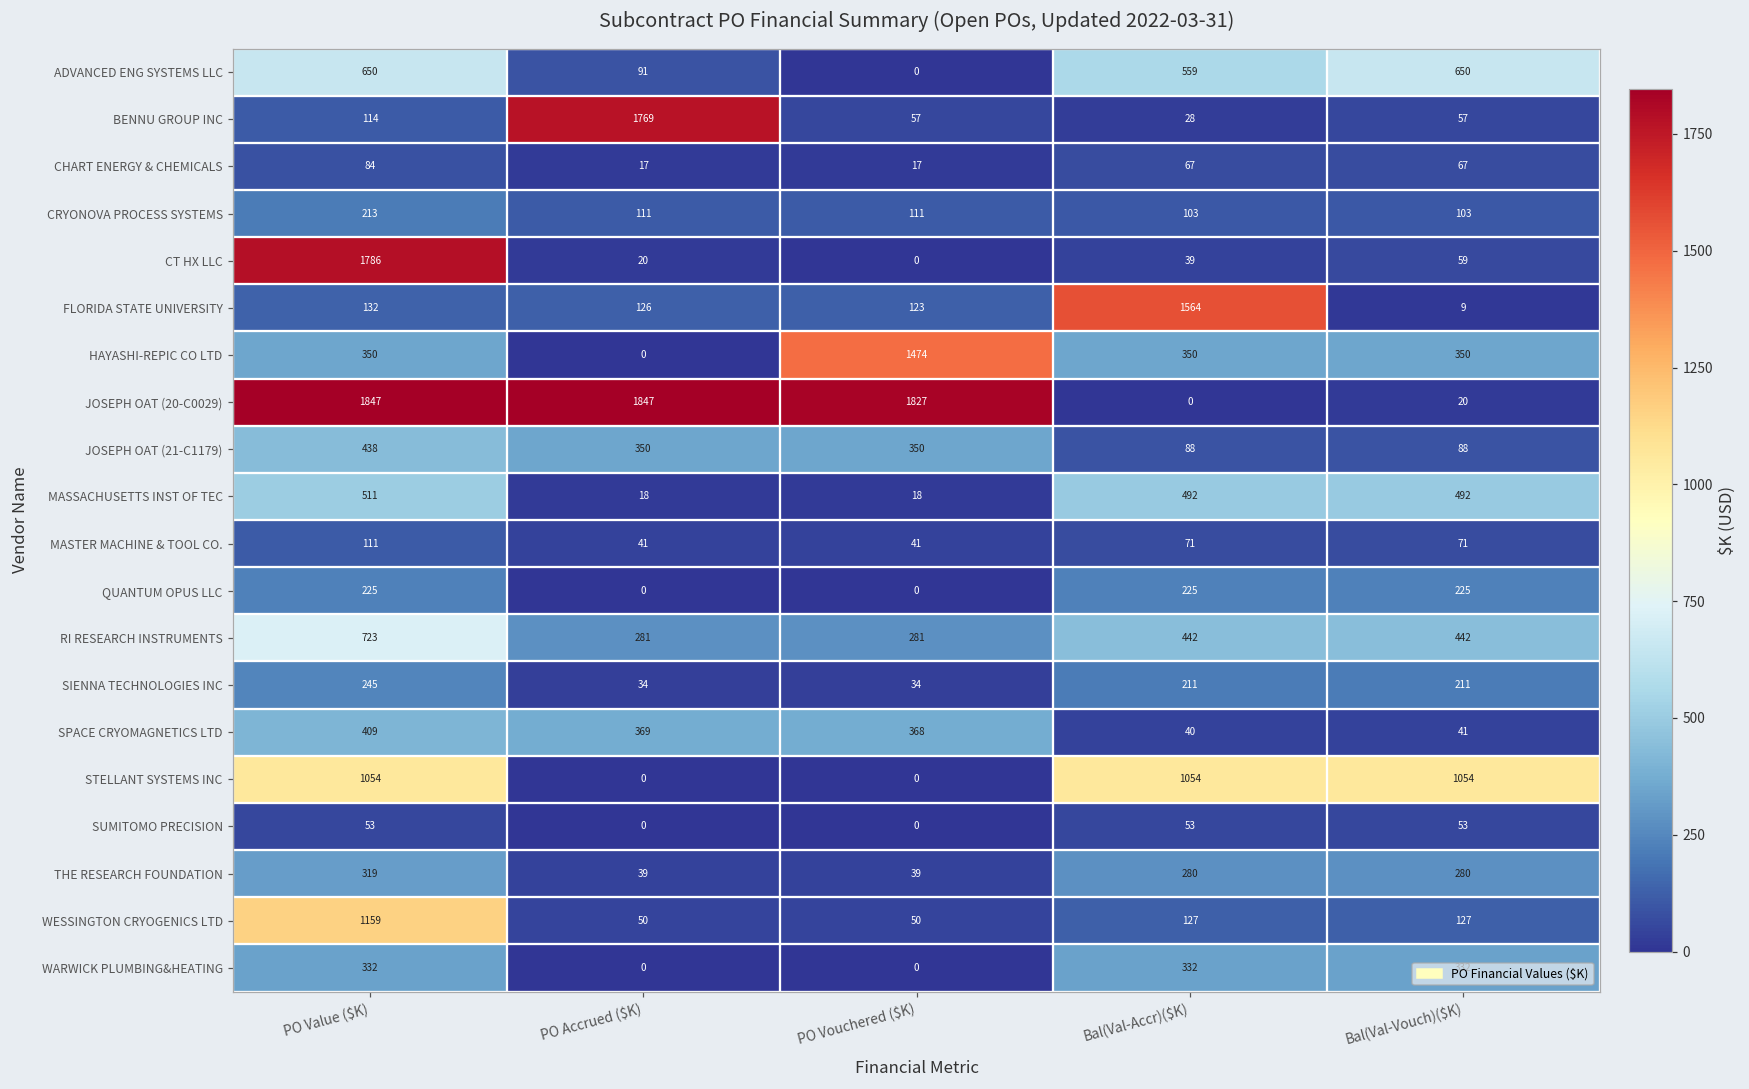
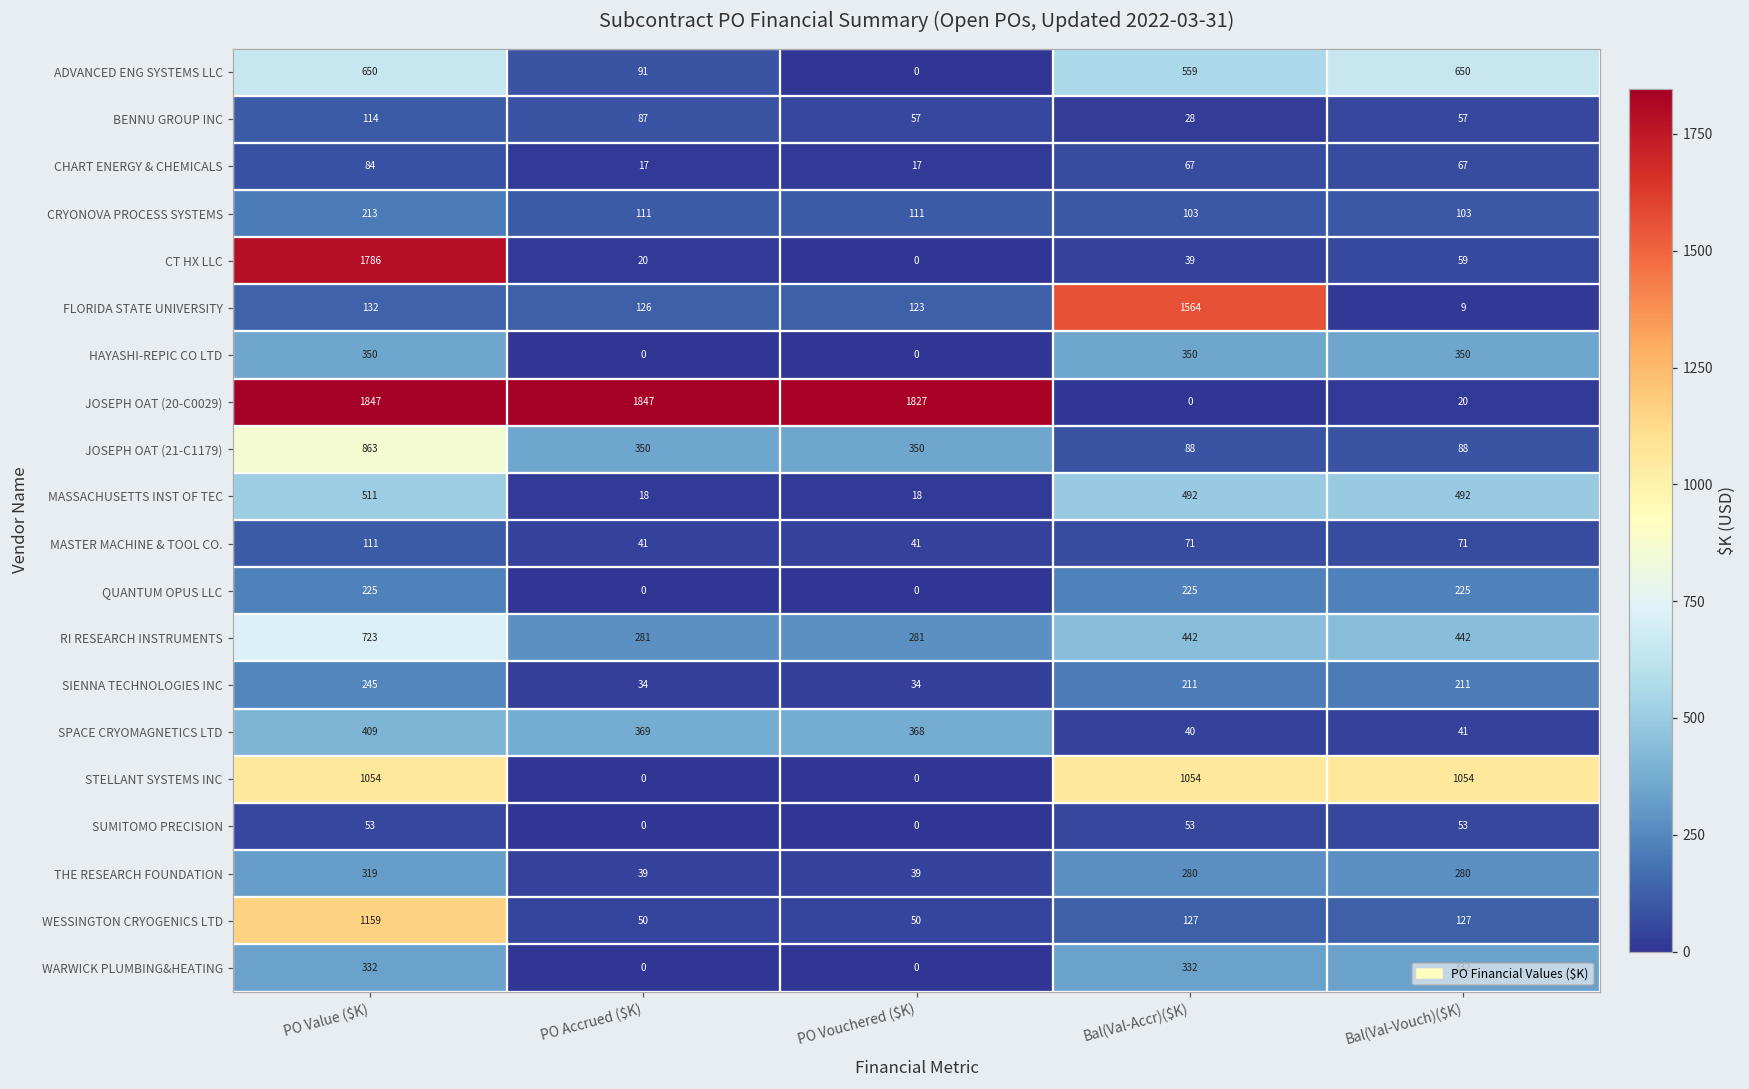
  {
    "ADVANCED ENG SYSTEMS LLC": {
      "PO Value ($K)": 650,
      "PO Accrued ($K)": 91,
      "PO Vouchered ($K)": 0,
      "Bal(Val-Accr)($K)": 559,
      "Bal(Val-Vouch)($K)": 650
    },
    "BENNU GROUP INC": {
      "PO Value ($K)": 114,
-     "PO Accrued ($K)": 1769,
+     "PO Accrued ($K)": 87,
      "PO Vouchered ($K)": 57,
      "Bal(Val-Accr)($K)": 28,
      "Bal(Val-Vouch)($K)": 57
    },
    "CHART ENERGY & CHEMICALS": {
      "PO Value ($K)": 84,
      "PO Accrued ($K)": 17,
      "PO Vouchered ($K)": 17,
      "Bal(Val-Accr)($K)": 67,
      "Bal(Val-Vouch)($K)": 67
    },
    "CRYONOVA PROCESS SYSTEMS": {
      "PO Value ($K)": 213,
      "PO Accrued ($K)": 111,
      "PO Vouchered ($K)": 111,
      "Bal(Val-Accr)($K)": 103,
      "Bal(Val-Vouch)($K)": 103
    },
    "CT HX LLC": {
      "PO Value ($K)": 1786,
      "PO Accrued ($K)": 20,
      "PO Vouchered ($K)": 0,
      "Bal(Val-Accr)($K)": 39,
      "Bal(Val-Vouch)($K)": 59
    },
    "FLORIDA STATE UNIVERSITY": {
      "PO Value ($K)": 132,
      "PO Accrued ($K)": 126,
      "PO Vouchered ($K)": 123,
      "Bal(Val-Accr)($K)": 1564,
      "Bal(Val-Vouch)($K)": 9
    },
    "HAYASHI-REPIC CO LTD": {
      "PO Value ($K)": 350,
      "PO Accrued ($K)": 0,
-     "PO Vouchered ($K)": 1474,
+     "PO Vouchered ($K)": 0,
      "Bal(Val-Accr)($K)": 350,
      "Bal(Val-Vouch)($K)": 350
    },
    "JOSEPH OAT (20-C0029)": {
      "PO Value ($K)": 1847,
      "PO Accrued ($K)": 1847,
      "PO Vouchered ($K)": 1827,
      "Bal(Val-Accr)($K)": 0,
      "Bal(Val-Vouch)($K)": 20
    },
    "JOSEPH OAT (21-C1179)": {
-     "PO Value ($K)": 438,
+     "PO Value ($K)": 863,
      "PO Accrued ($K)": 350,
      "PO Vouchered ($K)": 350,
      "Bal(Val-Accr)($K)": 88,
      "Bal(Val-Vouch)($K)": 88
    },
    "MASSACHUSETTS INST OF TEC": {
      "PO Value ($K)": 511,
      "PO Accrued ($K)": 18,
      "PO Vouchered ($K)": 18,
      "Bal(Val-Accr)($K)": 492,
      "Bal(Val-Vouch)($K)": 492
    },
    "MASTER MACHINE & TOOL CO.": {
      "PO Value ($K)": 111,
      "PO Accrued ($K)": 41,
      "PO Vouchered ($K)": 41,
      "Bal(Val-Accr)($K)": 71,
      "Bal(Val-Vouch)($K)": 71
    },
    "QUANTUM OPUS LLC": {
      "PO Value ($K)": 225,
      "PO Accrued ($K)": 0,
      "PO Vouchered ($K)": 0,
      "Bal(Val-Accr)($K)": 225,
      "Bal(Val-Vouch)($K)": 225
    },
    "RI RESEARCH INSTRUMENTS": {
      "PO Value ($K)": 723,
      "PO Accrued ($K)": 281,
      "PO Vouchered ($K)": 281,
      "Bal(Val-Accr)($K)": 442,
      "Bal(Val-Vouch)($K)": 442
    },
    "SIENNA TECHNOLOGIES INC": {
      "PO Value ($K)": 245,
      "PO Accrued ($K)": 34,
      "PO Vouchered ($K)": 34,
      "Bal(Val-Accr)($K)": 211,
      "Bal(Val-Vouch)($K)": 211
    },
    "SPACE CRYOMAGNETICS LTD": {
      "PO Value ($K)": 409,
      "PO Accrued ($K)": 369,
      "PO Vouchered ($K)": 368,
      "Bal(Val-Accr)($K)": 40,
      "Bal(Val-Vouch)($K)": 41
    },
    "STELLANT SYSTEMS INC": {
      "PO Value ($K)": 1054,
      "PO Accrued ($K)": 0,
      "PO Vouchered ($K)": 0,
      "Bal(Val-Accr)($K)": 1054,
      "Bal(Val-Vouch)($K)": 1054
    },
    "SUMITOMO PRECISION": {
      "PO Value ($K)": 53,
      "PO Accrued ($K)": 0,
      "PO Vouchered ($K)": 0,
      "Bal(Val-Accr)($K)": 53,
      "Bal(Val-Vouch)($K)": 53
    },
    "THE RESEARCH FOUNDATION": {
      "PO Value ($K)": 319,
      "PO Accrued ($K)": 39,
      "PO Vouchered ($K)": 39,
      "Bal(Val-Accr)($K)": 280,
      "Bal(Val-Vouch)($K)": 280
    },
    "WESSINGTON CRYOGENICS LTD": {
      "PO Value ($K)": 1159,
      "PO Accrued ($K)": 50,
      "PO Vouchered ($K)": 50,
      "Bal(Val-Accr)($K)": 127,
      "Bal(Val-Vouch)($K)": 127
    },
    "WARWICK PLUMBING&HEATING": {
      "PO Value ($K)": 332,
      "PO Accrued ($K)": 0,
      "PO Vouchered ($K)": 0,
      "Bal(Val-Accr)($K)": 332
    }
  }
